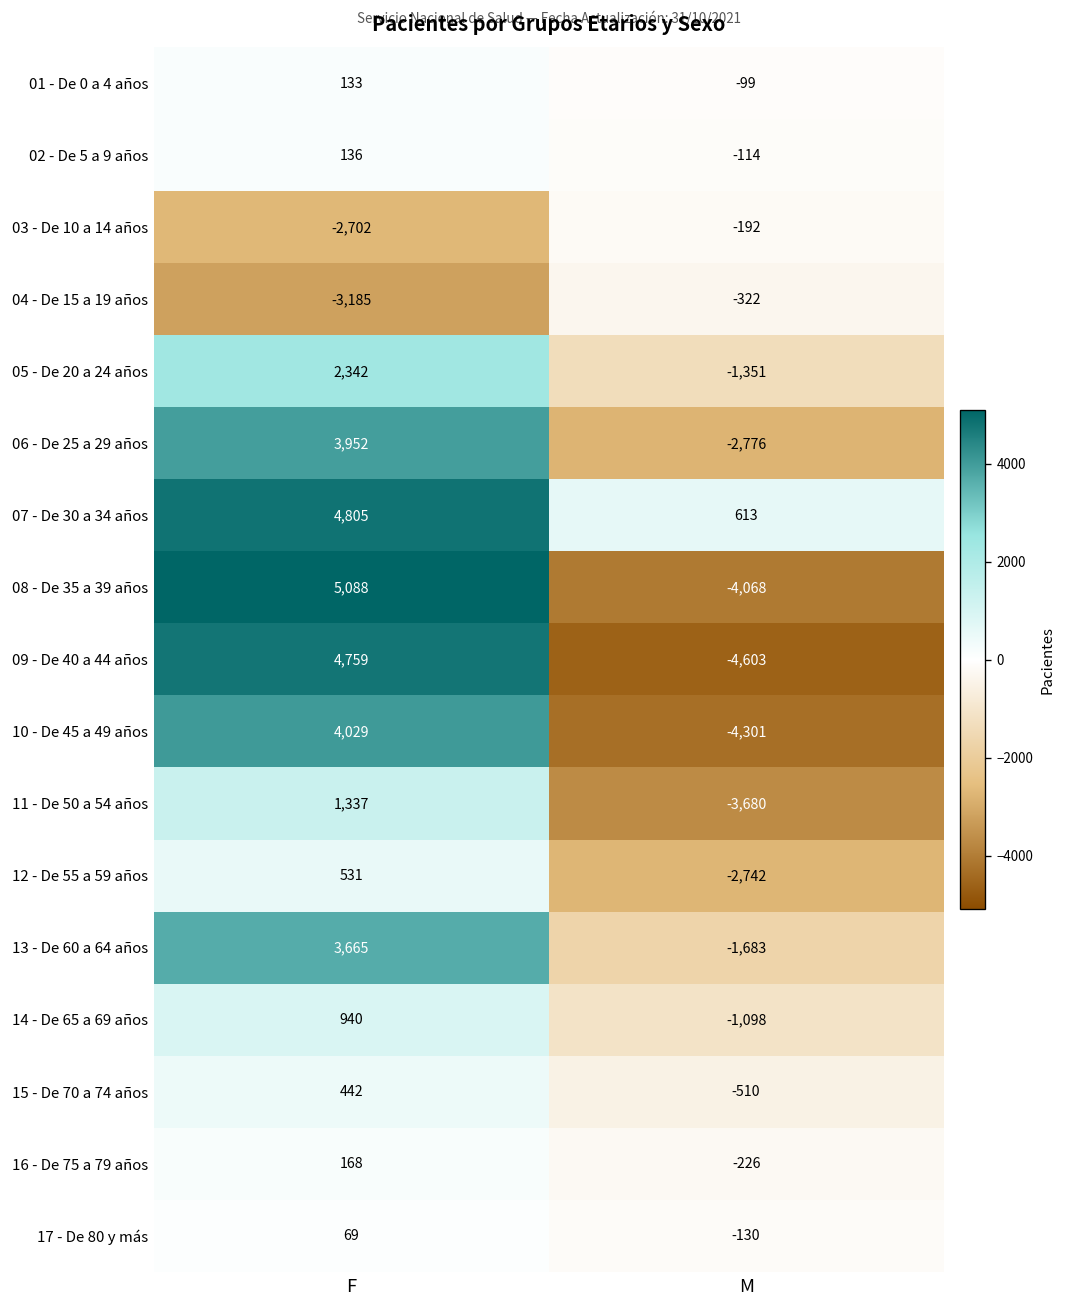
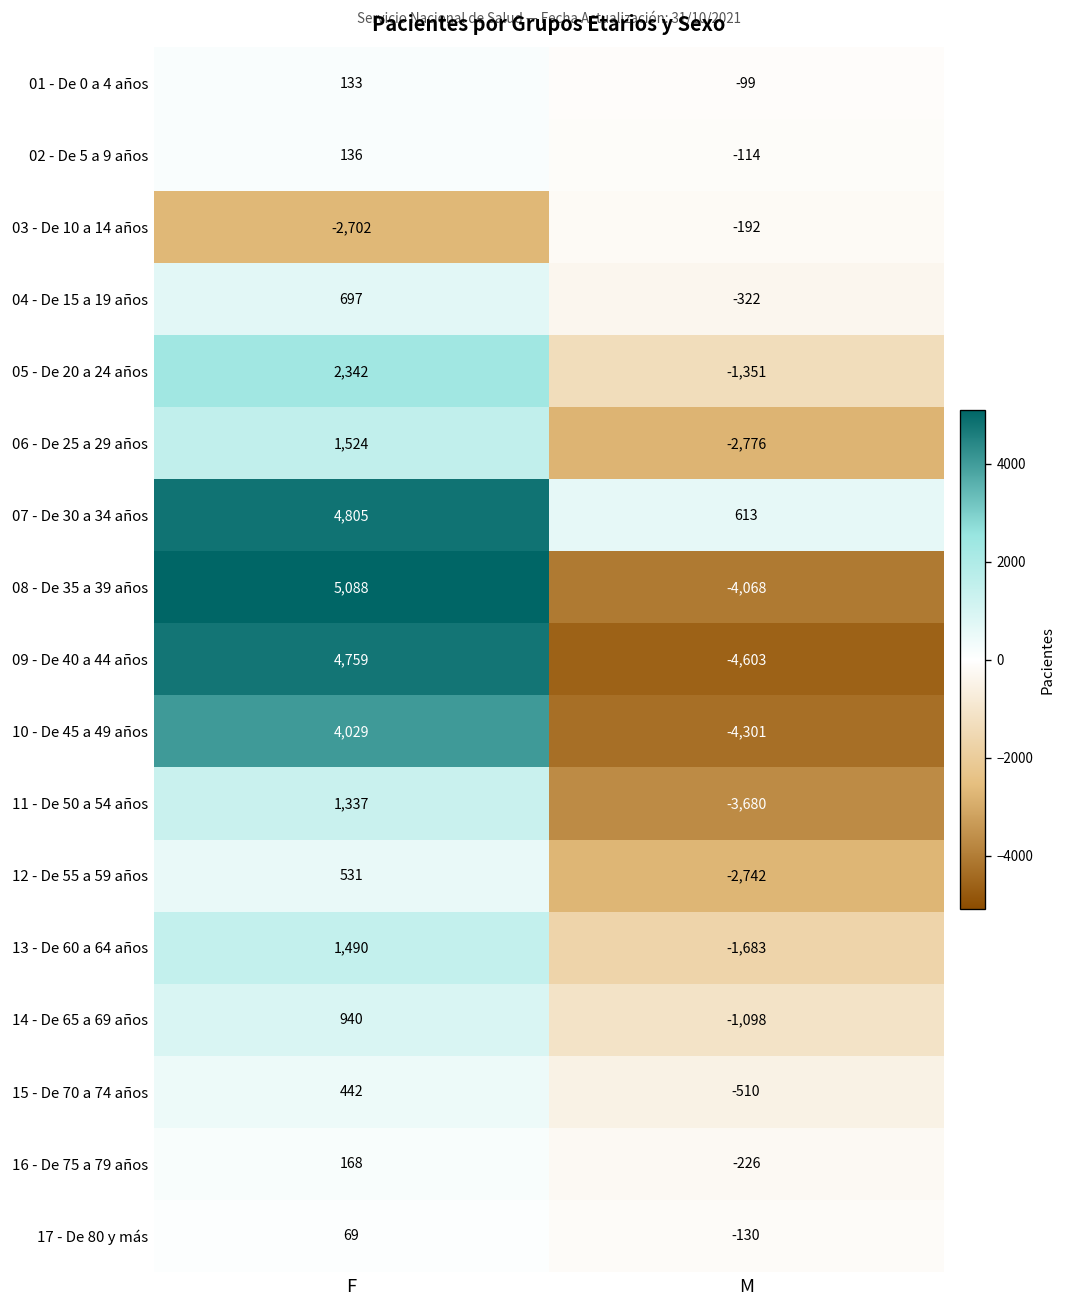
  {
    "01 - De 0 a 4 años": {
      "F": "133",
      "M": "-99"
    },
    "02 - De 5 a 9 años": {
      "F": "136",
      "M": "-114"
    },
    "03 - De 10 a 14 años": {
      "F": "-2,702",
      "M": "-192"
    },
    "04 - De 15 a 19 años": {
-     "F": "-3,185",
+     "F": "697",
      "M": "-322"
    },
    "05 - De 20 a 24 años": {
      "F": "2,342",
      "M": "-1,351"
    },
    "06 - De 25 a 29 años": {
-     "F": "3,952",
+     "F": "1,524",
      "M": "-2,776"
    },
    "07 - De 30 a 34 años": {
      "F": "4,805",
      "M": "613"
    },
    "08 - De 35 a 39 años": {
      "F": "5,088",
      "M": "-4,068"
    },
    "09 - De 40 a 44 años": {
      "F": "4,759",
      "M": "-4,603"
    },
    "10 - De 45 a 49 años": {
      "F": "4,029",
      "M": "-4,301"
    },
    "11 - De 50 a 54 años": {
      "F": "1,337",
      "M": "-3,680"
    },
    "12 - De 55 a 59 años": {
      "F": "531",
      "M": "-2,742"
    },
    "13 - De 60 a 64 años": {
-     "F": "3,665",
+     "F": "1,490",
      "M": "-1,683"
    },
    "14 - De 65 a 69 años": {
      "F": "940",
      "M": "-1,098"
    },
    "15 - De 70 a 74 años": {
      "F": "442",
      "M": "-510"
    },
    "16 - De 75 a 79 años": {
      "F": "168",
      "M": "-226"
    },
    "17 - De 80 y más": {
      "F": "69",
      "M": "-130"
    }
  }
